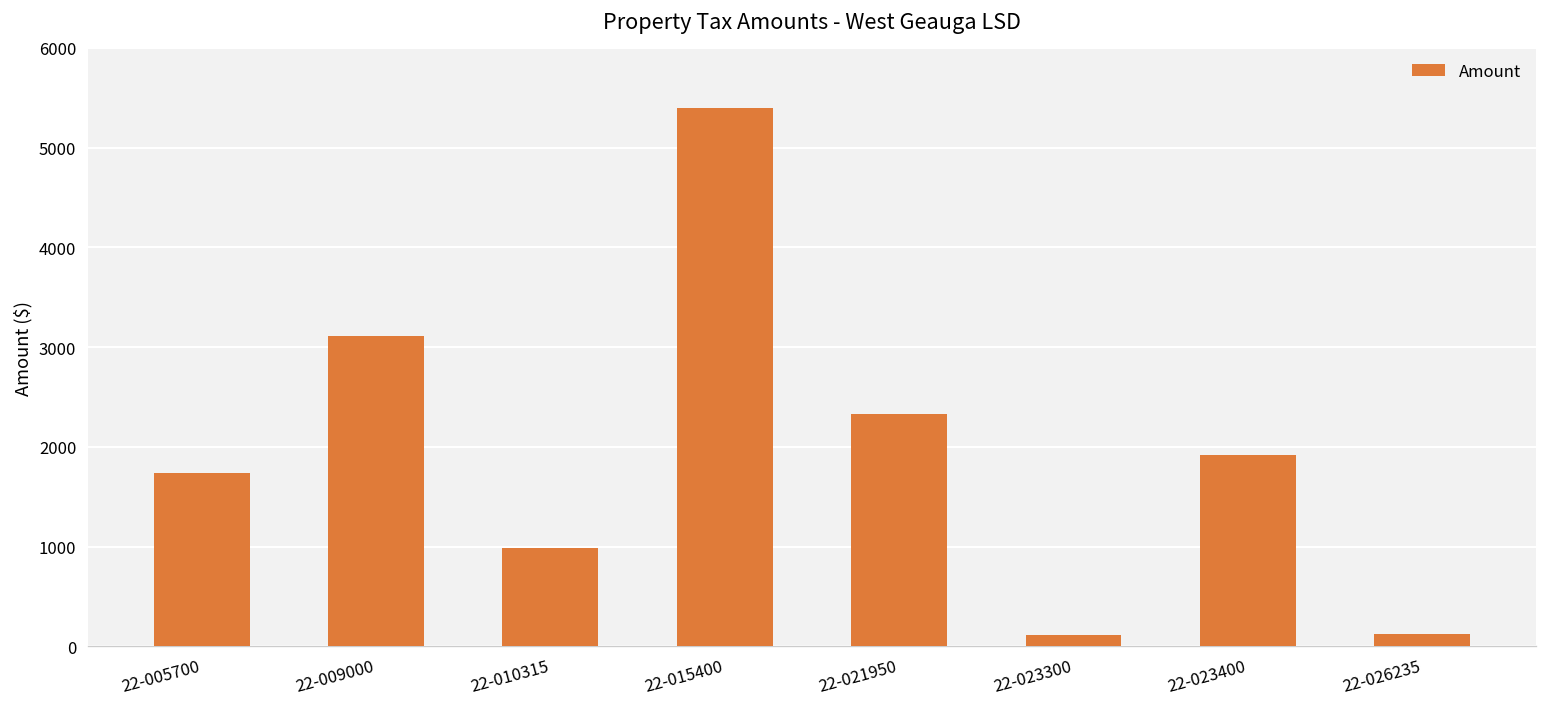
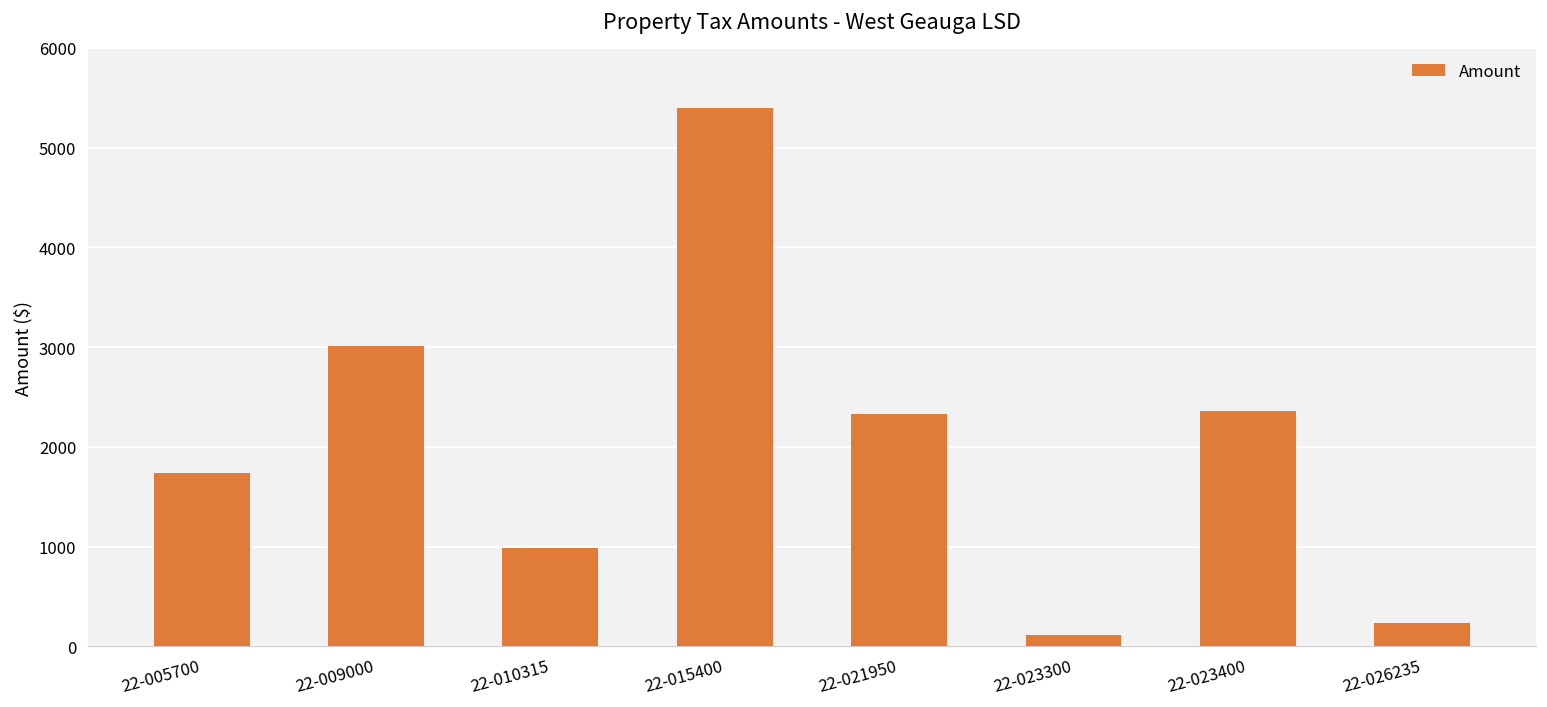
  {
    "22-005700": 1700,
-   "22-009000": 3100,
+   "22-009000": 3000,
    "22-010315": 1000,
    "22-015400": 5400,
    "22-021950": 2300,
    "22-023300": 100,
-   "22-023400": 1900,
-   "22-026235": 100
+   "22-023400": 2400,
+   "22-026235": 200
  }
